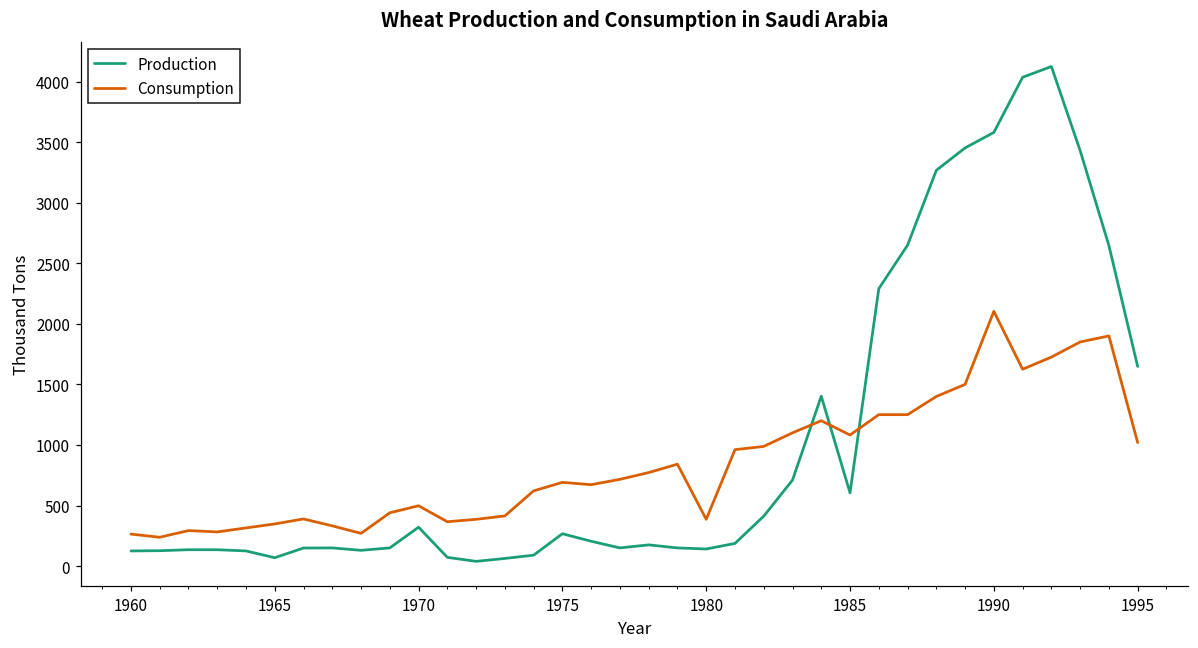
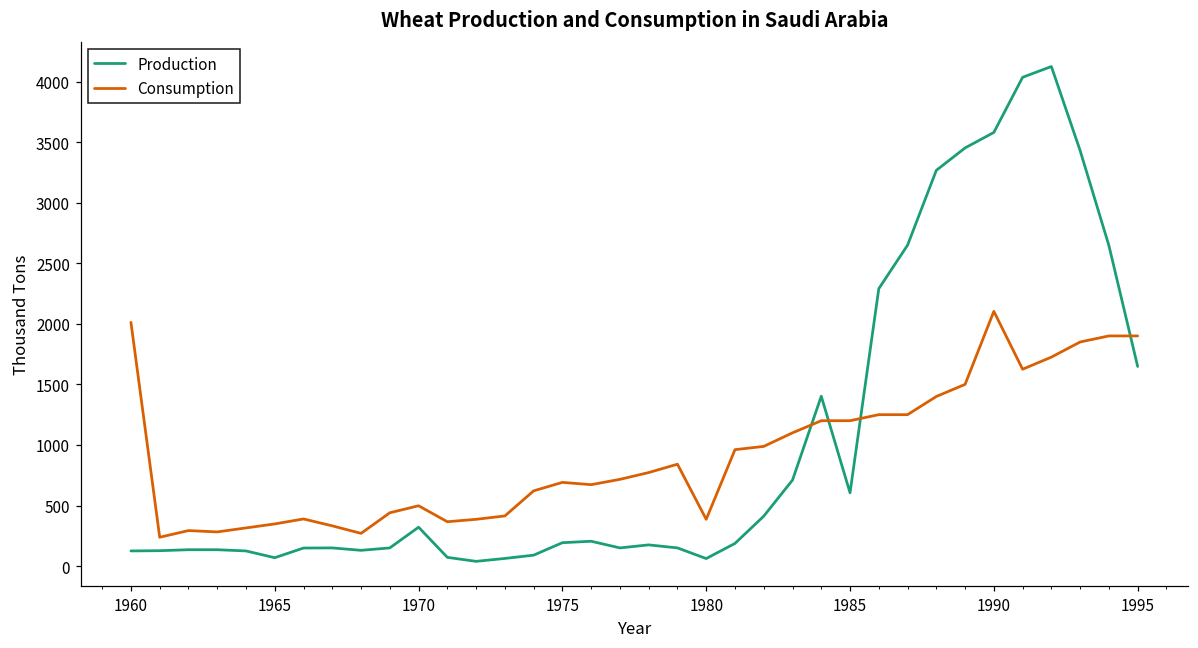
  {
    "Production": {
      "1960": 130,
      "1965": 70,
      "1970": 320,
-     "1975": 270,
-     "1980": 140,
+     "1975": 190,
+     "1980": 60,
      "1985": 610,
      "1990": 3580,
      "1995": 1650
    },
    "Consumption": {
-     "1960": 260,
+     "1960": 2010,
      "1965": 350,
      "1970": 500,
      "1975": 690,
      "1980": 390,
-     "1985": 1080,
+     "1985": 1200,
      "1990": 2100,
-     "1995": 1020
+     "1995": 1900
    }
  }
